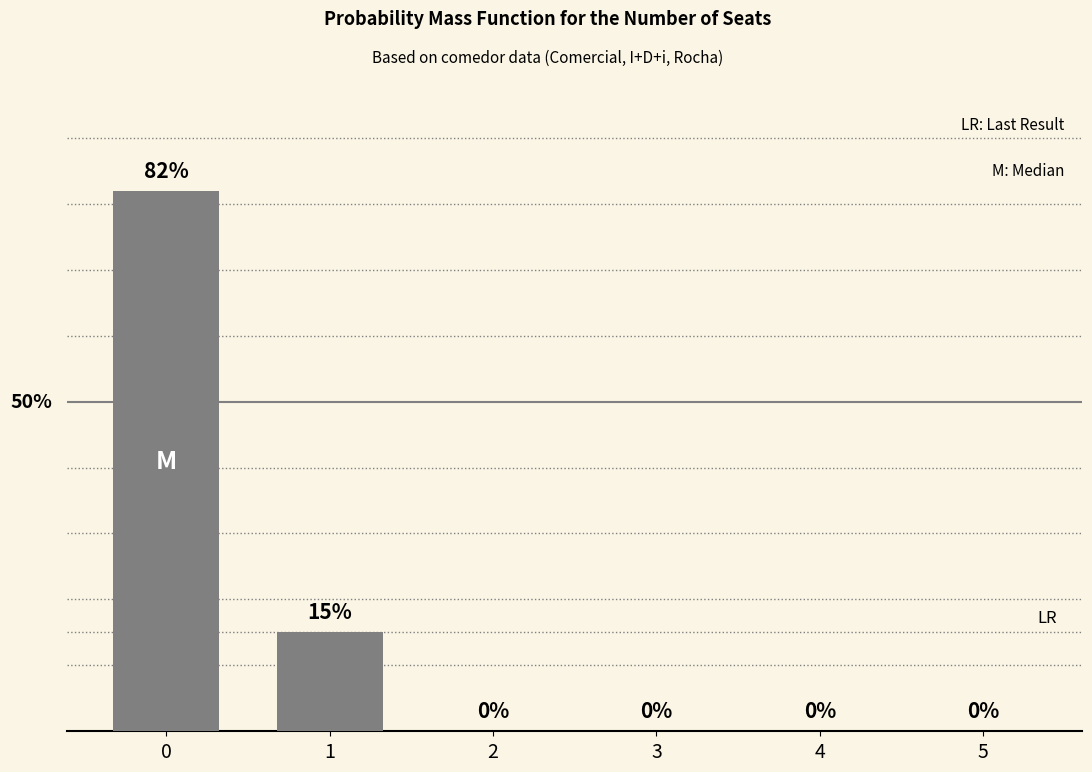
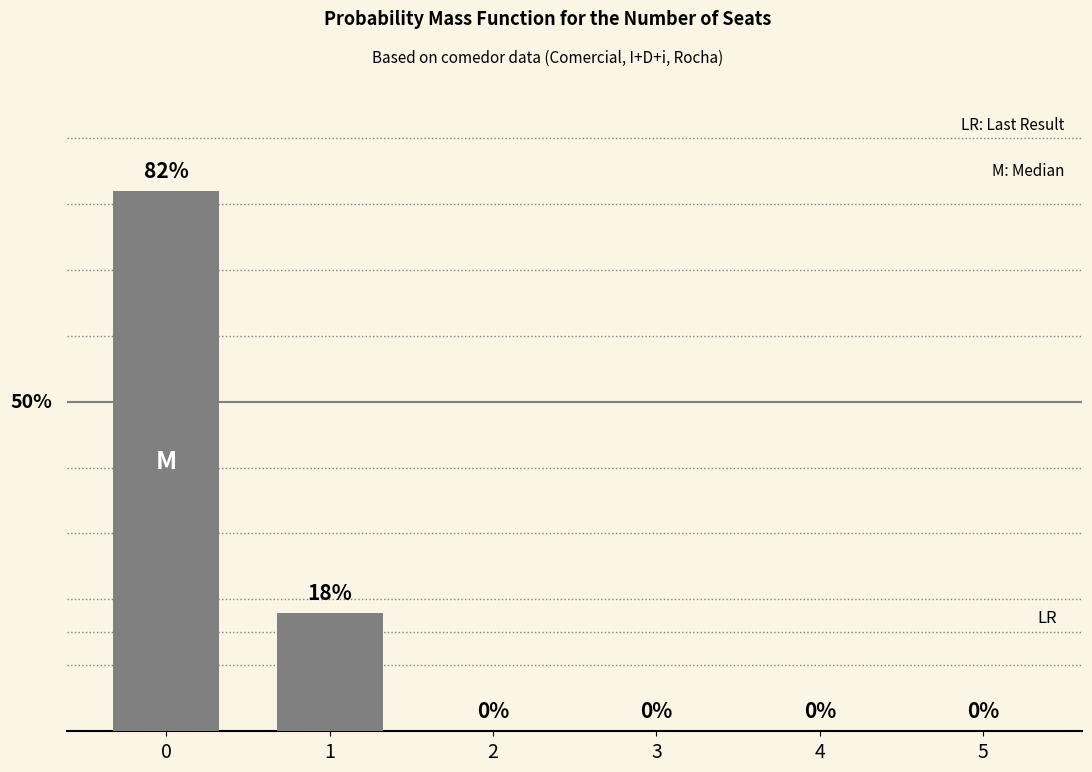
  {
    "0": "82%",
-   "1": "15%",
+   "1": "18%",
    "2": "0%",
    "3": "0%",
    "4": "0%",
    "5": "0%"
  }
